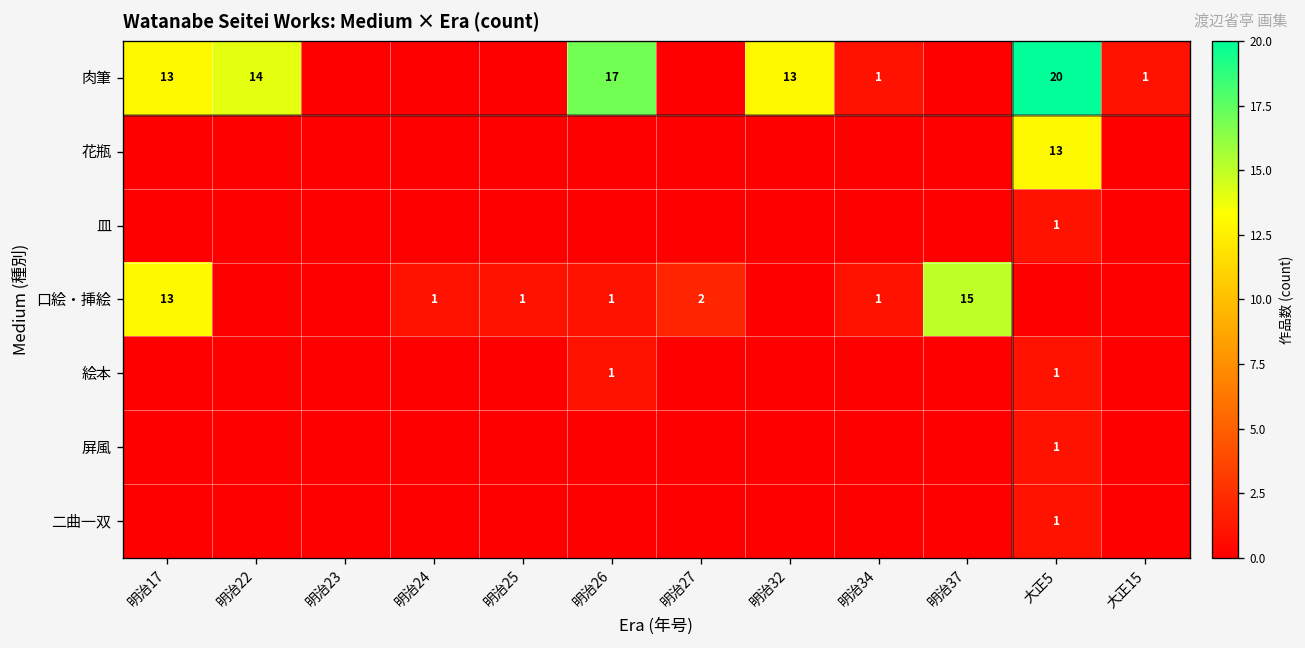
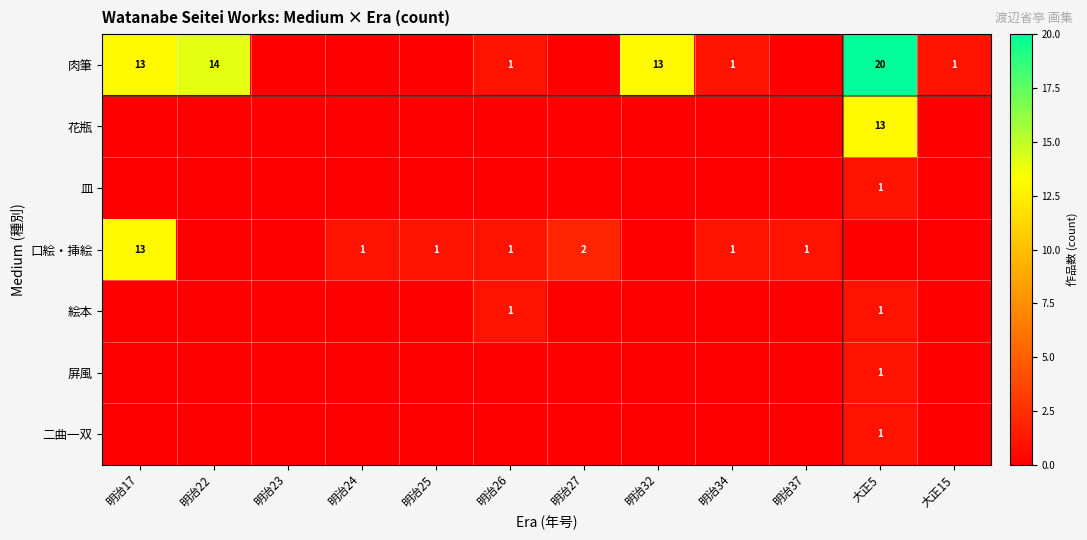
  {
    "肉筆": {
      "明治17": 13,
      "明治22": 14,
-     "明治26": 17,
+     "明治26": 1,
      "明治32": 13,
      "明治34": 1,
      "大正5": 20,
      "大正15": 1
    },
    "花瓶": {
      "大正5": 13
    },
    "皿": {
      "大正5": 1
    },
    "口絵・挿絵": {
      "明治17": 13,
      "明治24": 1,
      "明治25": 1,
      "明治26": 1,
      "明治27": 2,
      "明治34": 1,
-     "明治37": 15
+     "明治37": 1
    },
    "絵本": {
      "明治26": 1,
      "大正5": 1
    },
    "屏風": {
      "大正5": 1
    },
    "二曲一双": {
      "大正5": 1
    }
  }
